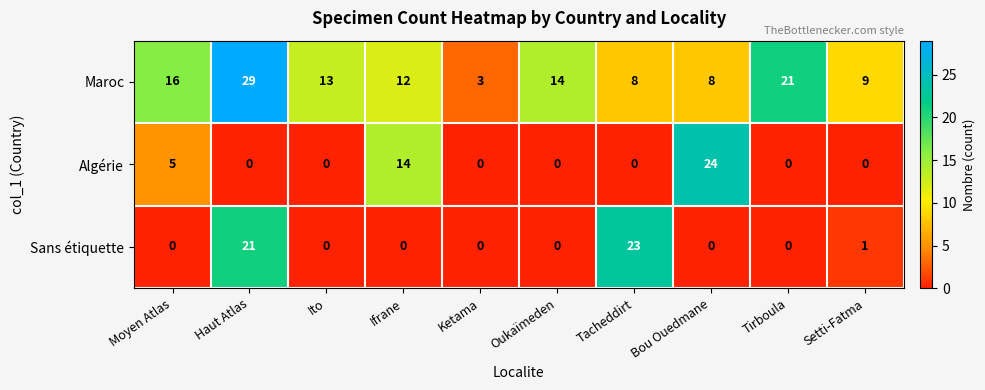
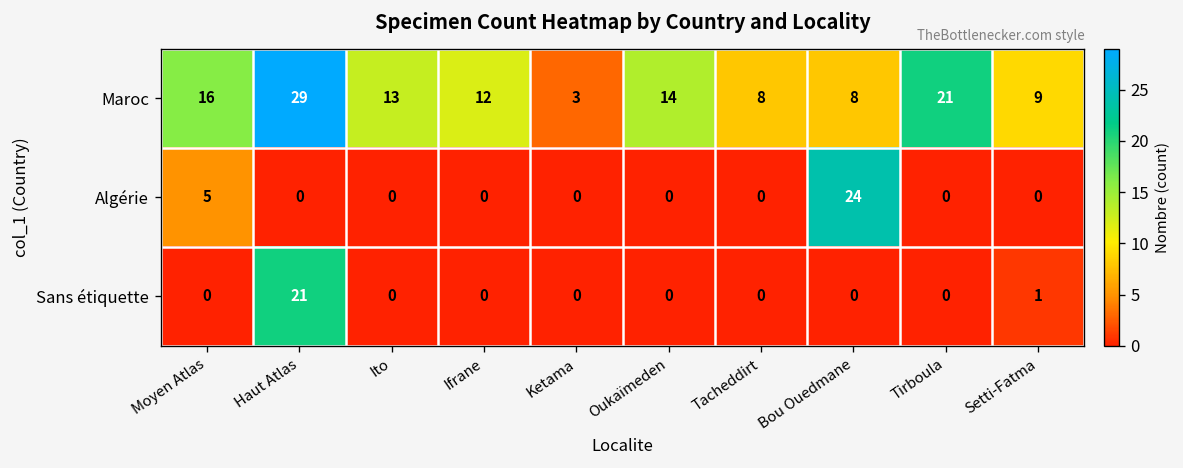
  {
    "Maroc": {
      "Moyen Atlas": 16,
      "Haut Atlas": 29,
      "Ito": 13,
      "Ifrane": 12,
      "Ketama": 3,
      "Oukaïmeden": 14,
      "Tacheddirt": 8,
      "Bou Ouedmane": 8,
      "Tirboula": 21,
      "Setti-Fatma": 9
    },
    "Algérie": {
      "Moyen Atlas": 5,
      "Haut Atlas": 0,
      "Ito": 0,
-     "Ifrane": 14,
+     "Ifrane": 0,
      "Ketama": 0,
      "Oukaïmeden": 0,
      "Tacheddirt": 0,
      "Bou Ouedmane": 24,
      "Tirboula": 0,
      "Setti-Fatma": 0
    },
    "Sans étiquette": {
      "Moyen Atlas": 0,
      "Haut Atlas": 21,
      "Ito": 0,
      "Ifrane": 0,
      "Ketama": 0,
      "Oukaïmeden": 0,
-     "Tacheddirt": 23,
+     "Tacheddirt": 0,
      "Bou Ouedmane": 0,
      "Tirboula": 0,
      "Setti-Fatma": 1
    }
  }
